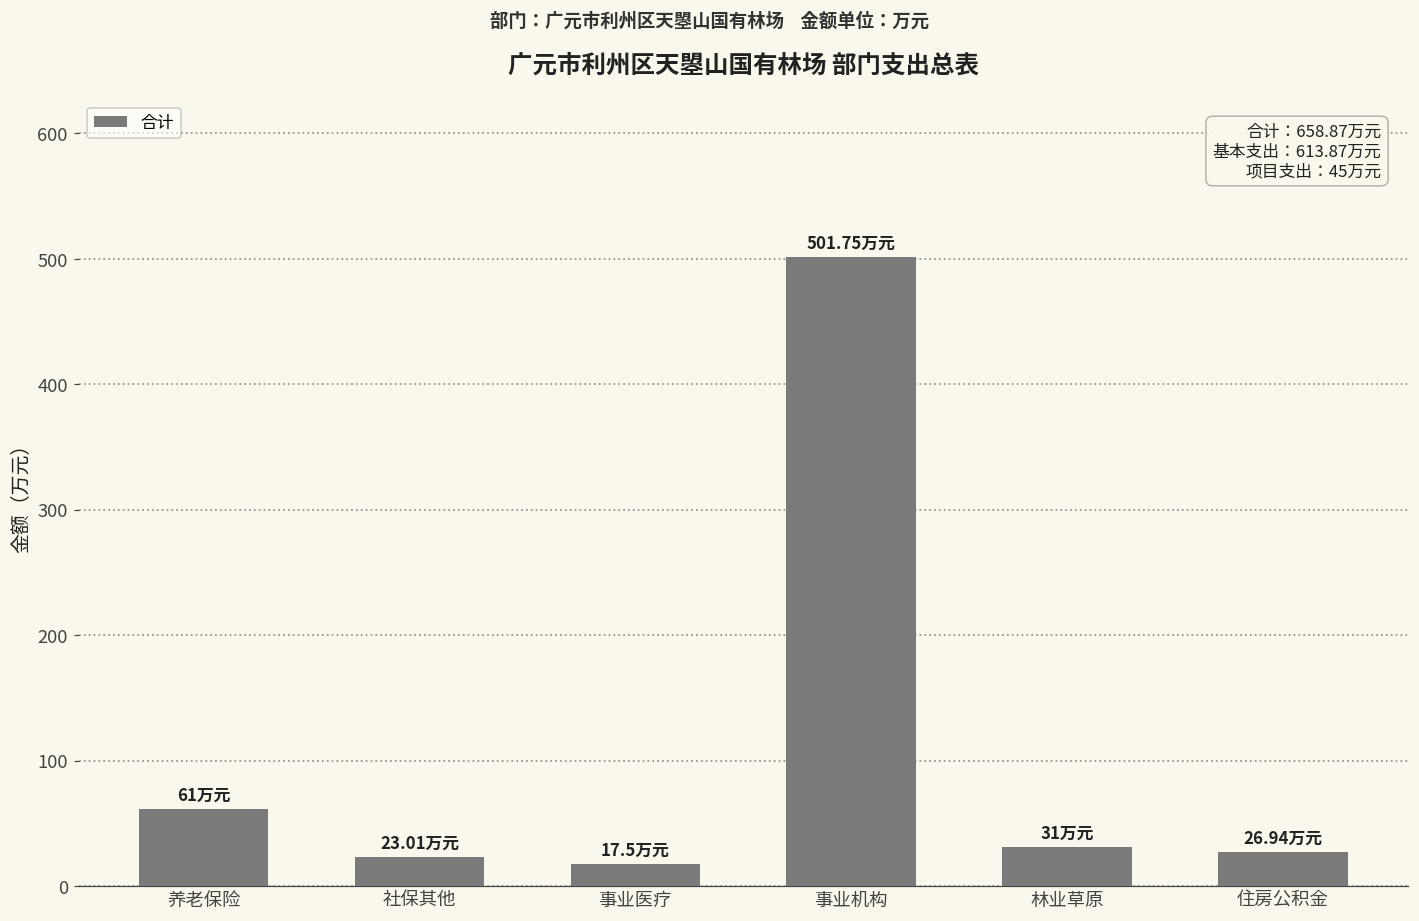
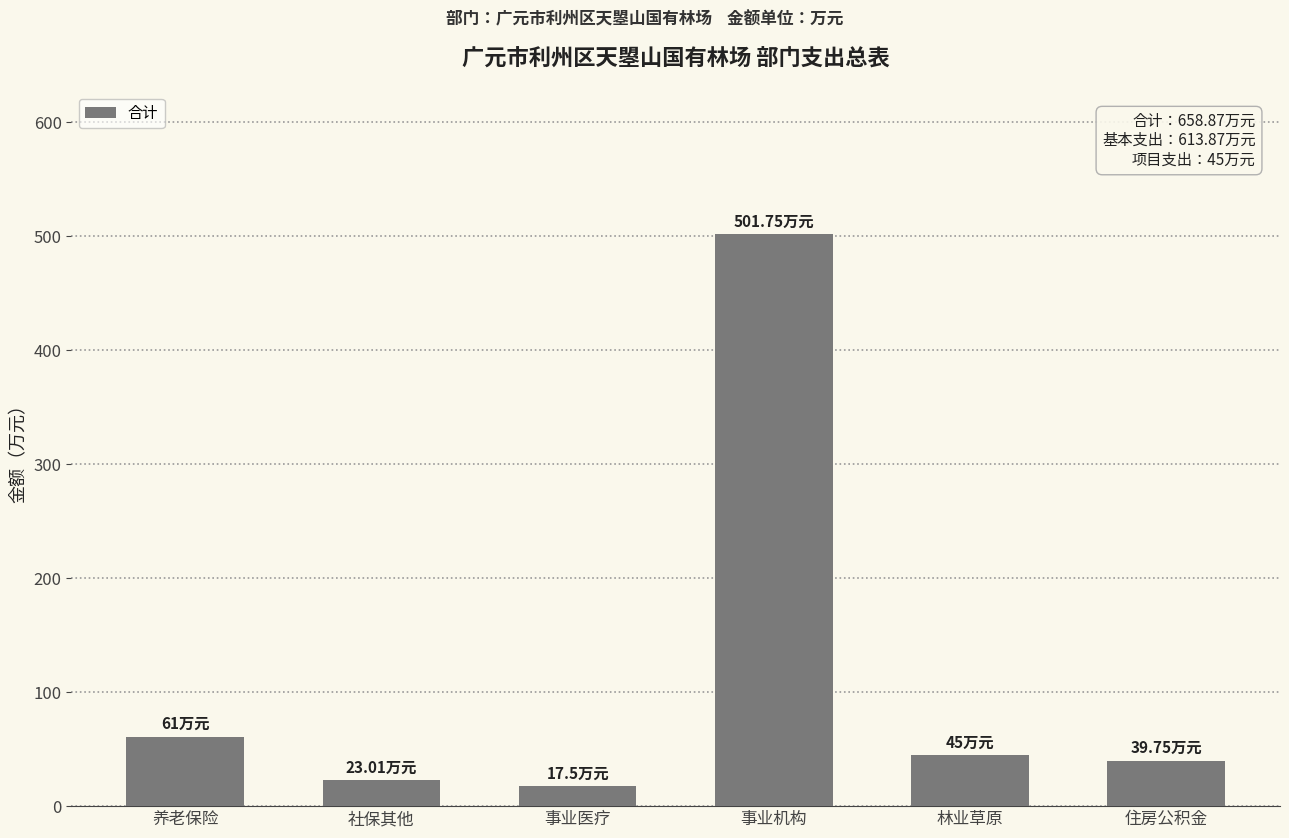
  {
    "养老保险": 61,
    "社保其他": 23.01,
    "事业医疗": 17.5,
    "事业机构": 501.75,
-   "林业草原": 31,
-   "住房公积金": 26.94
+   "林业草原": 45,
+   "住房公积金": 39.75
  }
